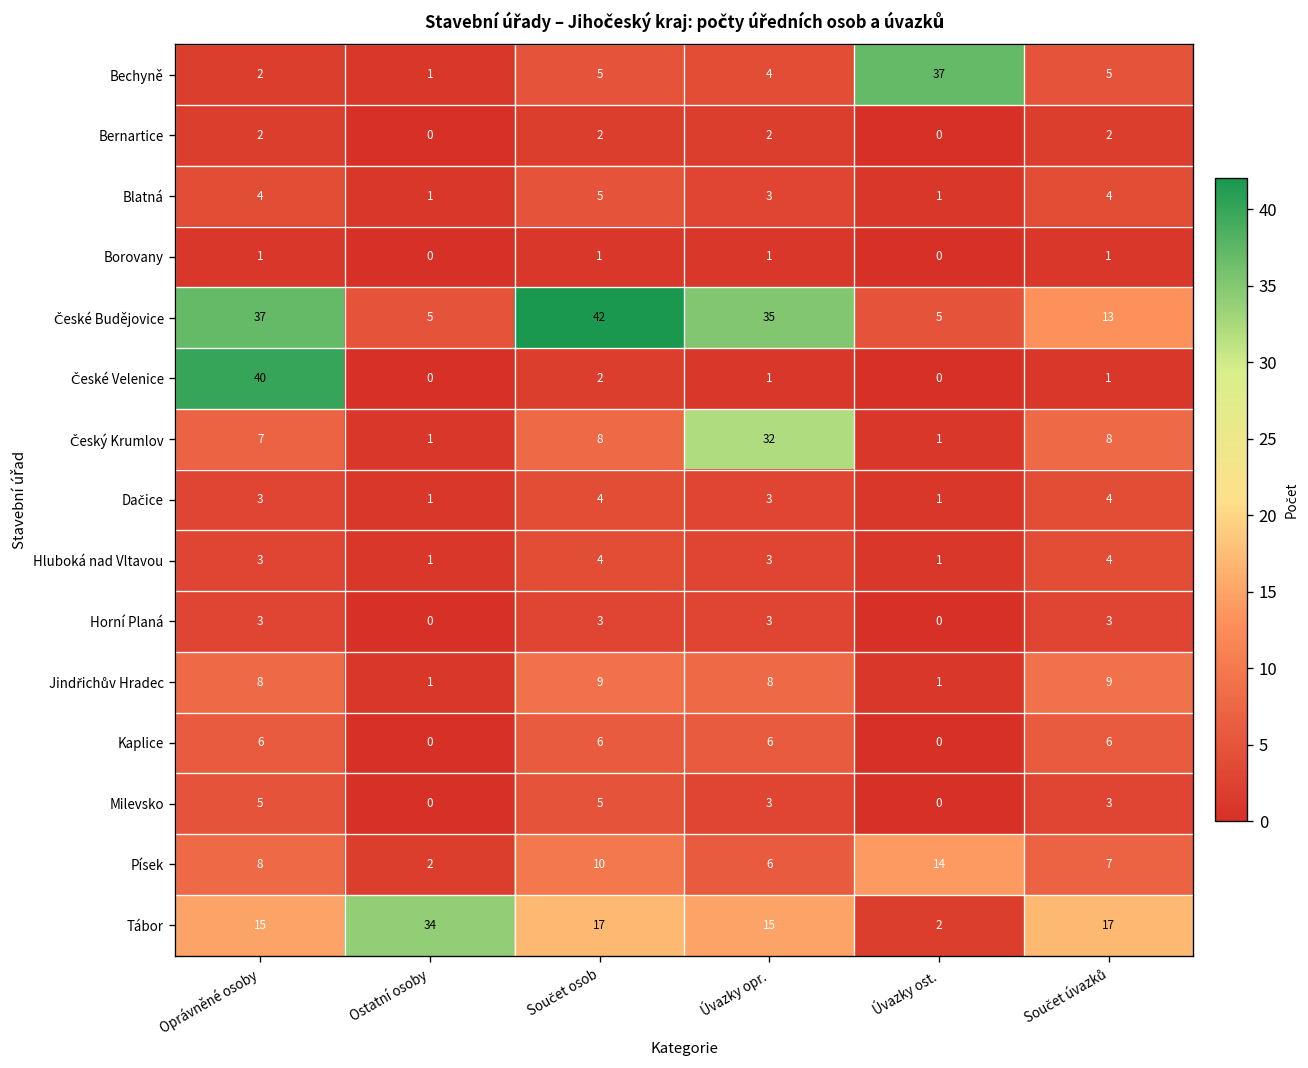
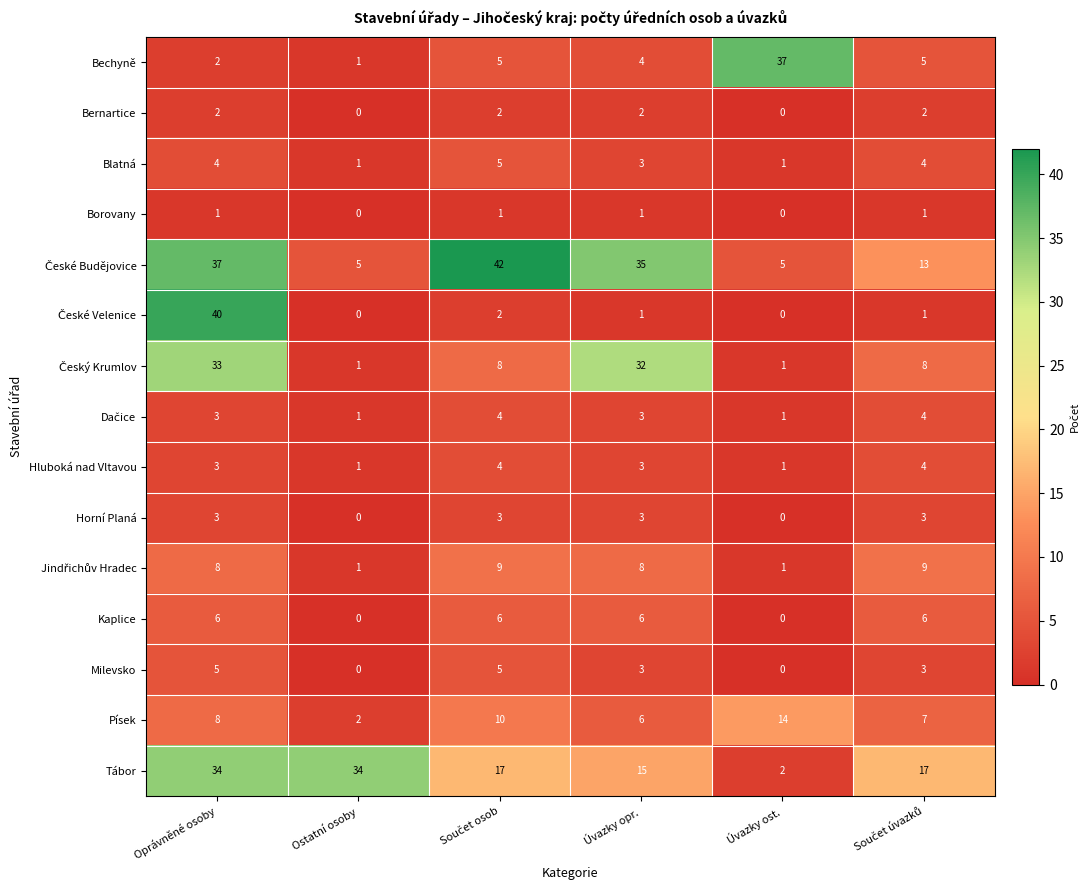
  {
    "Bechyně": {
      "Oprávněné osoby": 2,
      "Ostatní osoby": 1,
      "Součet osob": 5,
      "Úvazky opr.": 4,
      "Úvazky ost.": 37,
      "Součet úvazků": 5
    },
    "Bernartice": {
      "Oprávněné osoby": 2,
      "Ostatní osoby": 0,
      "Součet osob": 2,
      "Úvazky opr.": 2,
      "Úvazky ost.": 0,
      "Součet úvazků": 2
    },
    "Blatná": {
      "Oprávněné osoby": 4,
      "Ostatní osoby": 1,
      "Součet osob": 5,
      "Úvazky opr.": 3,
      "Úvazky ost.": 1,
      "Součet úvazků": 4
    },
    "Borovany": {
      "Oprávněné osoby": 1,
      "Ostatní osoby": 0,
      "Součet osob": 1,
      "Úvazky opr.": 1,
      "Úvazky ost.": 0,
      "Součet úvazků": 1
    },
    "České Budějovice": {
      "Oprávněné osoby": 37,
      "Ostatní osoby": 5,
      "Součet osob": 42,
      "Úvazky opr.": 35,
      "Úvazky ost.": 5,
      "Součet úvazků": 13
    },
    "České Velenice": {
      "Oprávněné osoby": 40,
      "Ostatní osoby": 0,
      "Součet osob": 2,
      "Úvazky opr.": 1,
      "Úvazky ost.": 0,
      "Součet úvazků": 1
    },
    "Český Krumlov": {
-     "Oprávněné osoby": 7,
+     "Oprávněné osoby": 33,
      "Ostatní osoby": 1,
      "Součet osob": 8,
      "Úvazky opr.": 32,
      "Úvazky ost.": 1,
      "Součet úvazků": 8
    },
    "Dačice": {
      "Oprávněné osoby": 3,
      "Ostatní osoby": 1,
      "Součet osob": 4,
      "Úvazky opr.": 3,
      "Úvazky ost.": 1,
      "Součet úvazků": 4
    },
    "Hluboká nad Vltavou": {
      "Oprávněné osoby": 3,
      "Ostatní osoby": 1,
      "Součet osob": 4,
      "Úvazky opr.": 3,
      "Úvazky ost.": 1,
      "Součet úvazků": 4
    },
    "Horní Planá": {
      "Oprávněné osoby": 3,
      "Ostatní osoby": 0,
      "Součet osob": 3,
      "Úvazky opr.": 3,
      "Úvazky ost.": 0,
      "Součet úvazků": 3
    },
    "Jindřichův Hradec": {
      "Oprávněné osoby": 8,
      "Ostatní osoby": 1,
      "Součet osob": 9,
      "Úvazky opr.": 8,
      "Úvazky ost.": 1,
      "Součet úvazků": 9
    },
    "Kaplice": {
      "Oprávněné osoby": 6,
      "Ostatní osoby": 0,
      "Součet osob": 6,
      "Úvazky opr.": 6,
      "Úvazky ost.": 0,
      "Součet úvazků": 6
    },
    "Milevsko": {
      "Oprávněné osoby": 5,
      "Ostatní osoby": 0,
      "Součet osob": 5,
      "Úvazky opr.": 3,
      "Úvazky ost.": 0,
      "Součet úvazků": 3
    },
    "Písek": {
      "Oprávněné osoby": 8,
      "Ostatní osoby": 2,
      "Součet osob": 10,
      "Úvazky opr.": 6,
      "Úvazky ost.": 14,
      "Součet úvazků": 7
    },
    "Tábor": {
-     "Oprávněné osoby": 15,
+     "Oprávněné osoby": 34,
      "Ostatní osoby": 34,
      "Součet osob": 17,
      "Úvazky opr.": 15,
      "Úvazky ost.": 2,
      "Součet úvazků": 17
    }
  }
